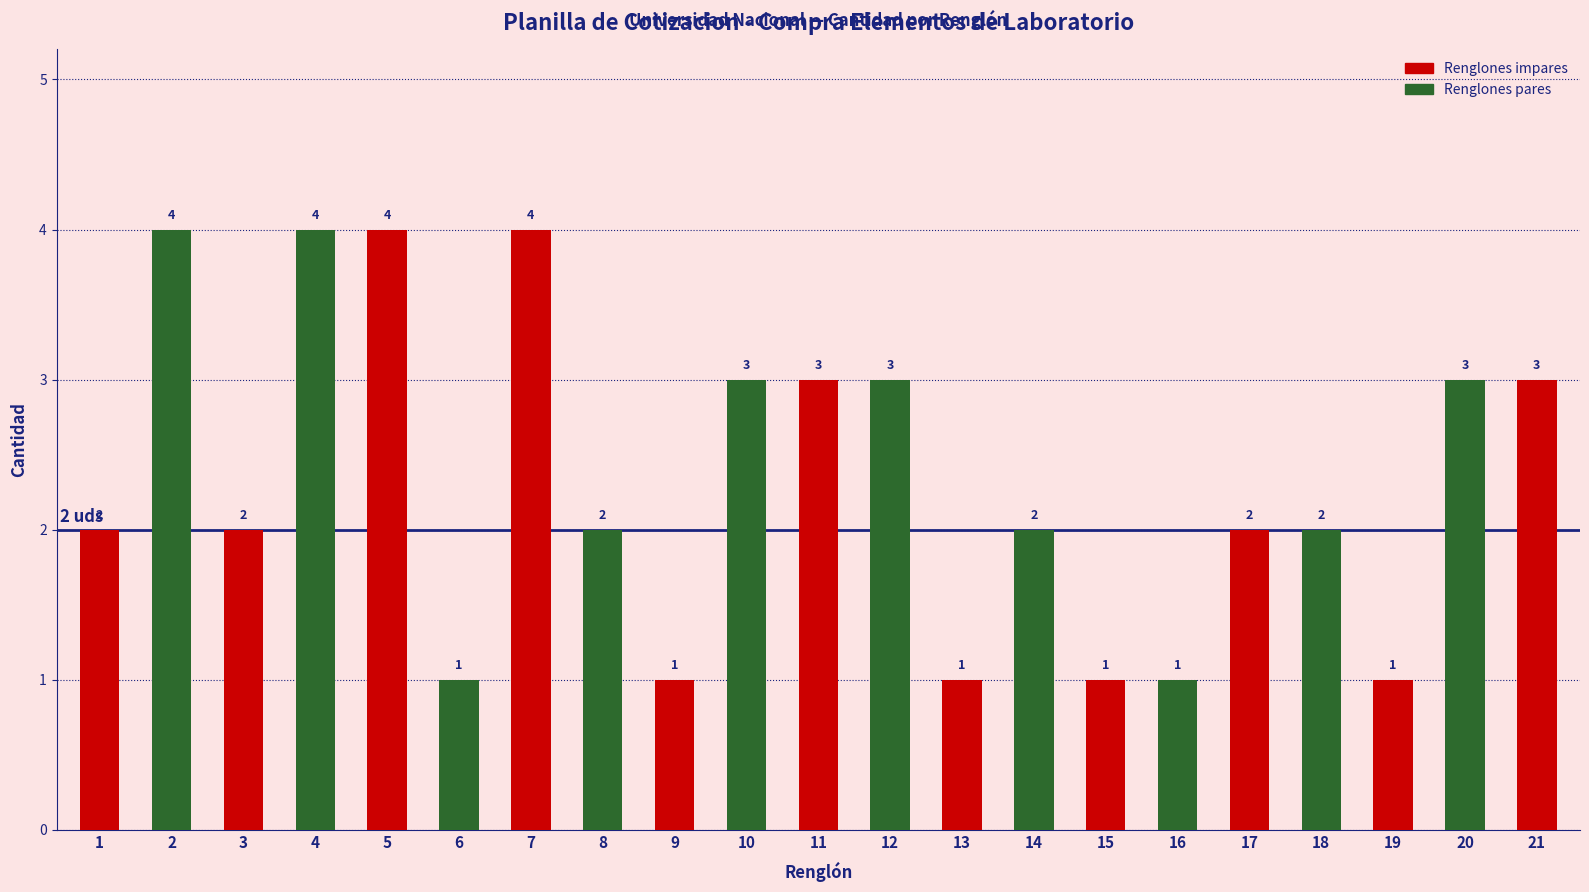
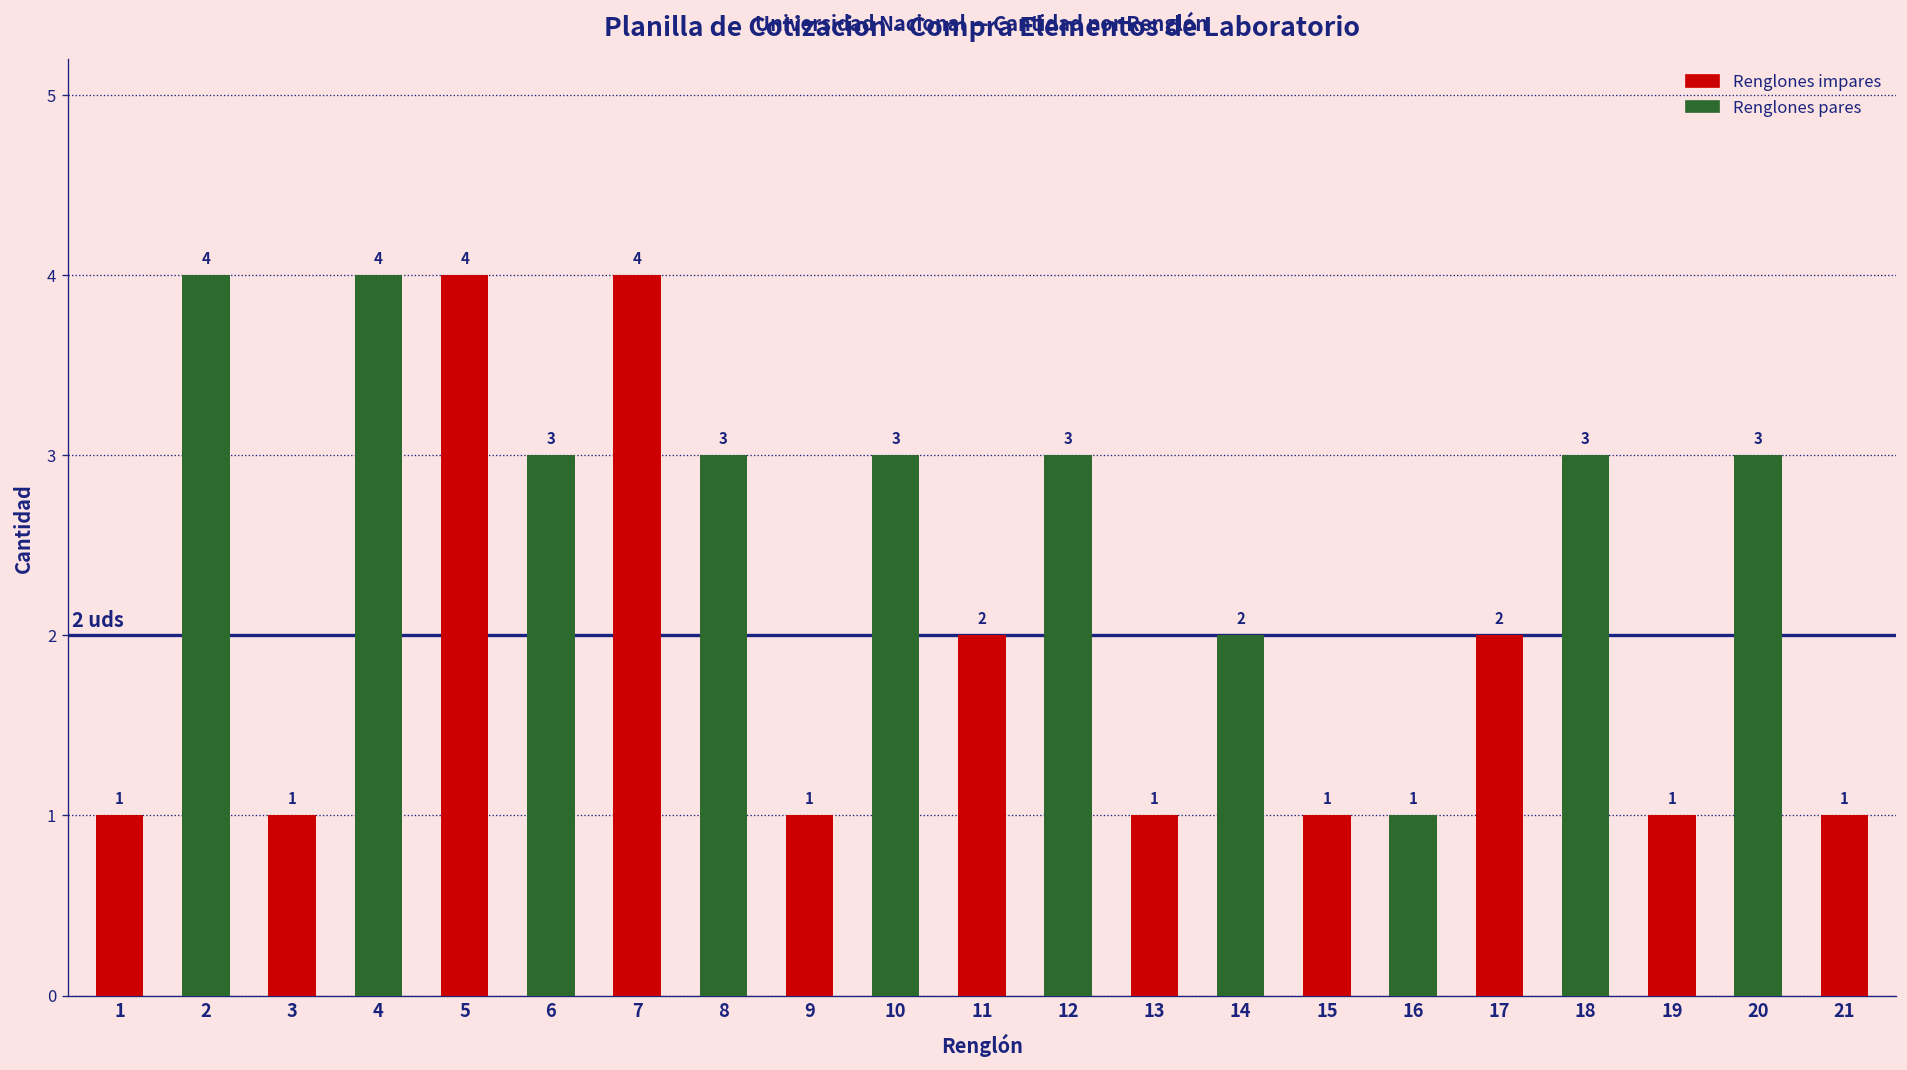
  {
-   "1": 2,
+   "1": 1,
    "2": 4,
-   "3": 2,
+   "3": 1,
    "4": 4,
    "5": 4,
-   "6": 1,
+   "6": 3,
    "7": 4,
-   "8": 2,
+   "8": 3,
    "9": 1,
    "10": 3,
-   "11": 3,
+   "11": 2,
    "12": 3,
    "13": 1,
    "14": 2,
    "15": 1,
    "16": 1,
    "17": 2,
-   "18": 2,
+   "18": 3,
    "19": 1,
    "20": 3,
-   "21": 3
+   "21": 1
  }
